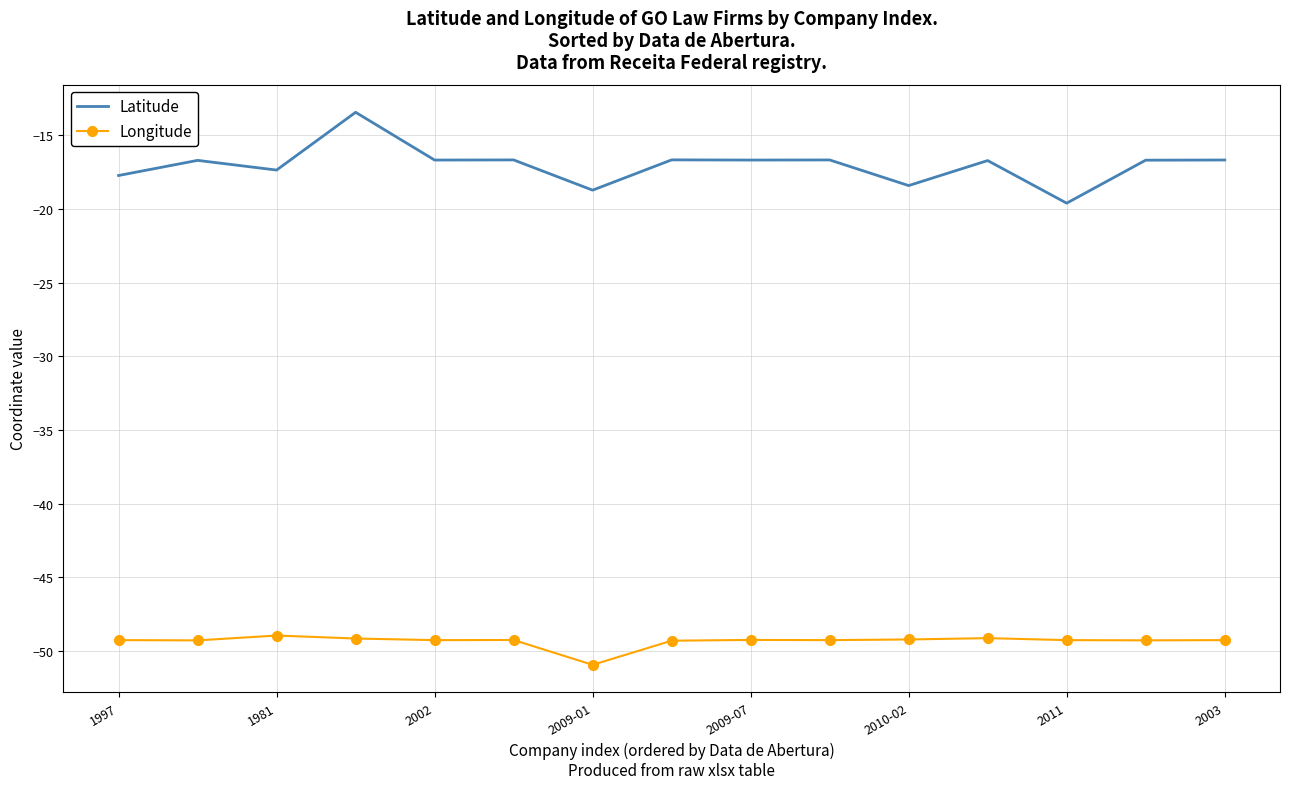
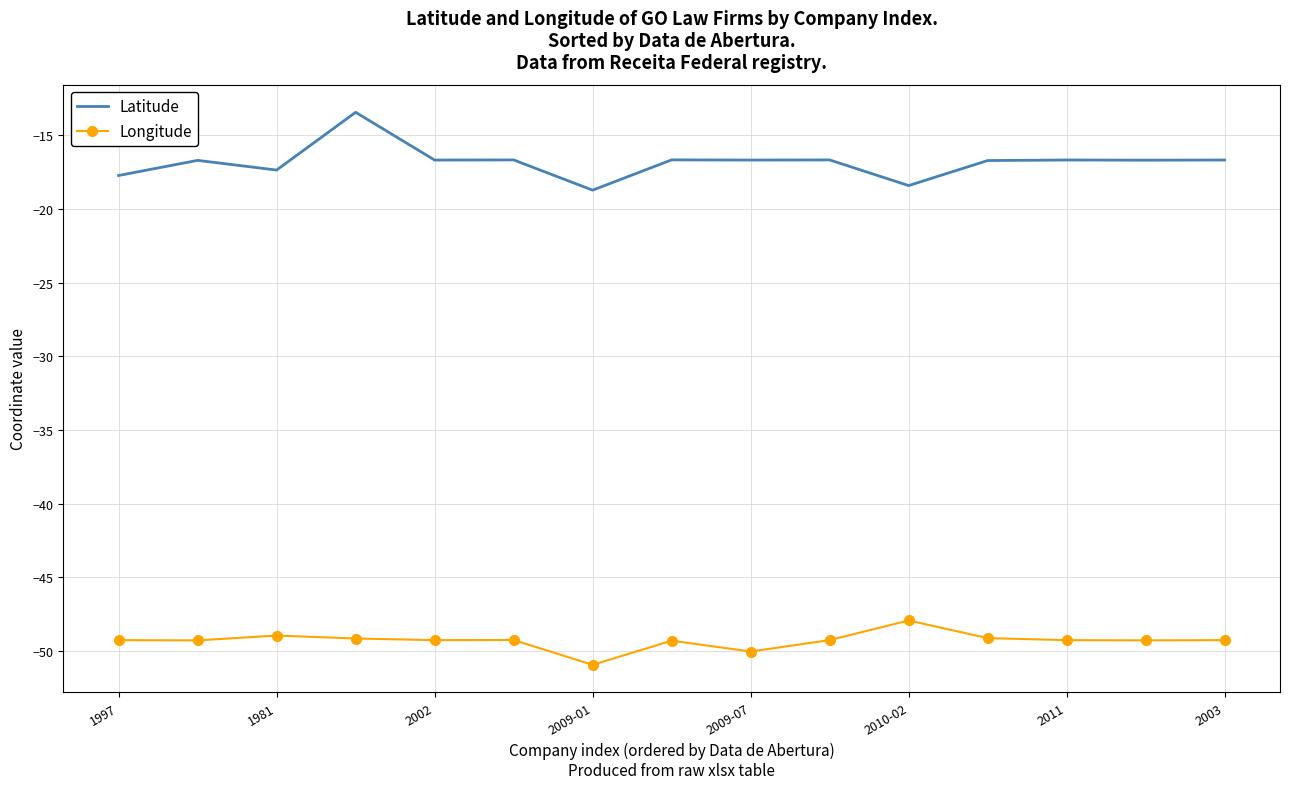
  {
    "Latitude": {
      "1997": -17.7,
      "1981": -17.4,
      "2002": -16.7,
      "2009-01": -18.7,
      "2009-07": -16.7,
      "2010-02": -18.4,
-     "2011": -19.6,
+     "2011": -16.7,
      "2003": -16.7
    },
    "Longitude": {
      "1997": -49.3,
      "1981": -48.9,
      "2002": -49.3,
      "2009-01": -50.9,
-     "2009-07": -49.2,
-     "2010-02": -49.2,
+     "2009-07": -50.0,
+     "2010-02": -47.9,
      "2011": -49.3,
      "2003": -49.3
    }
  }
